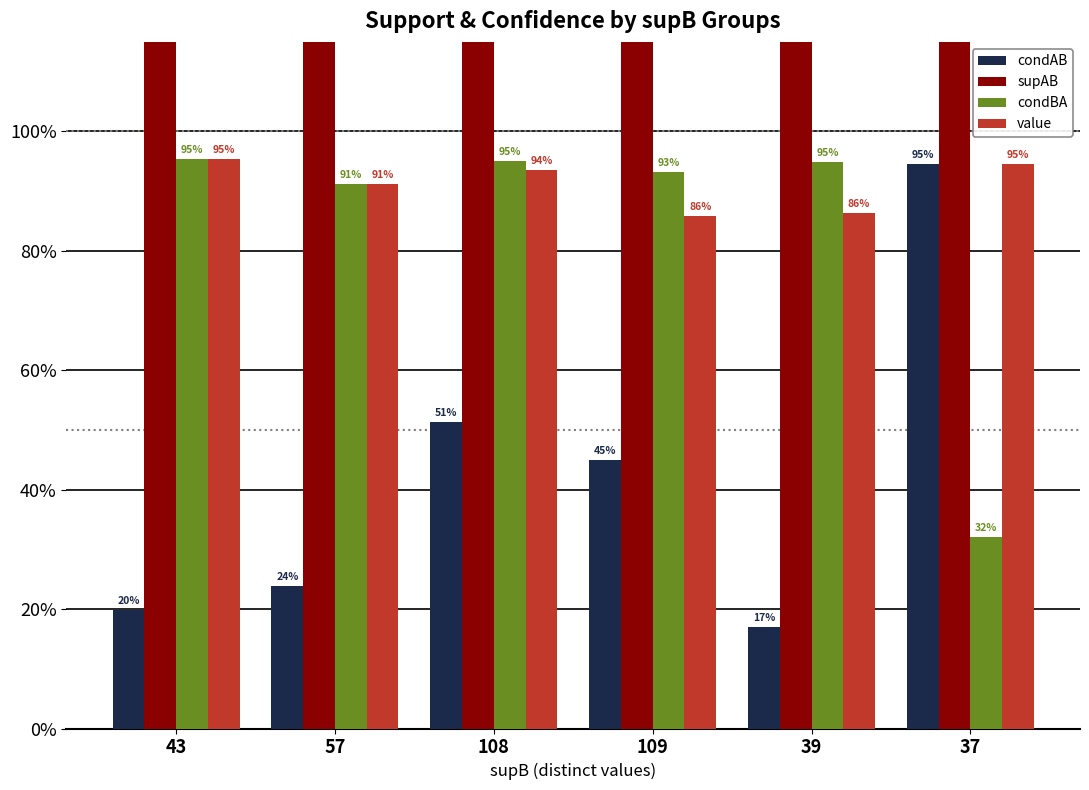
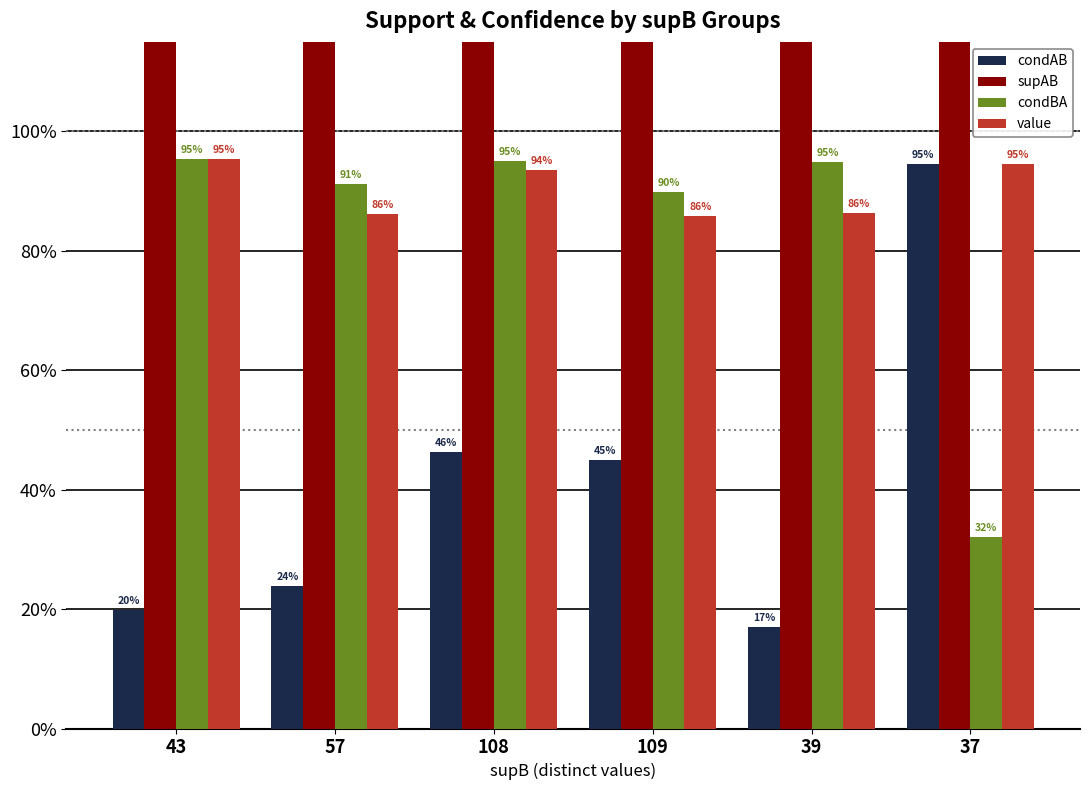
  {
    "condAB": {
      "43": "20%",
      "57": "24%",
-     "108": "51%",
+     "108": "46%",
      "109": "45%",
      "39": "17%",
      "37": "95%"
    },
    "condBA": {
      "43": "95%",
      "57": "91%",
      "108": "95%",
-     "109": "93%",
+     "109": "90%",
      "39": "95%",
      "37": "32%"
    },
    "value": {
      "43": "95%",
-     "57": "91%",
+     "57": "86%",
      "108": "94%",
      "109": "86%",
      "39": "86%",
      "37": "95%"
    }
  }
